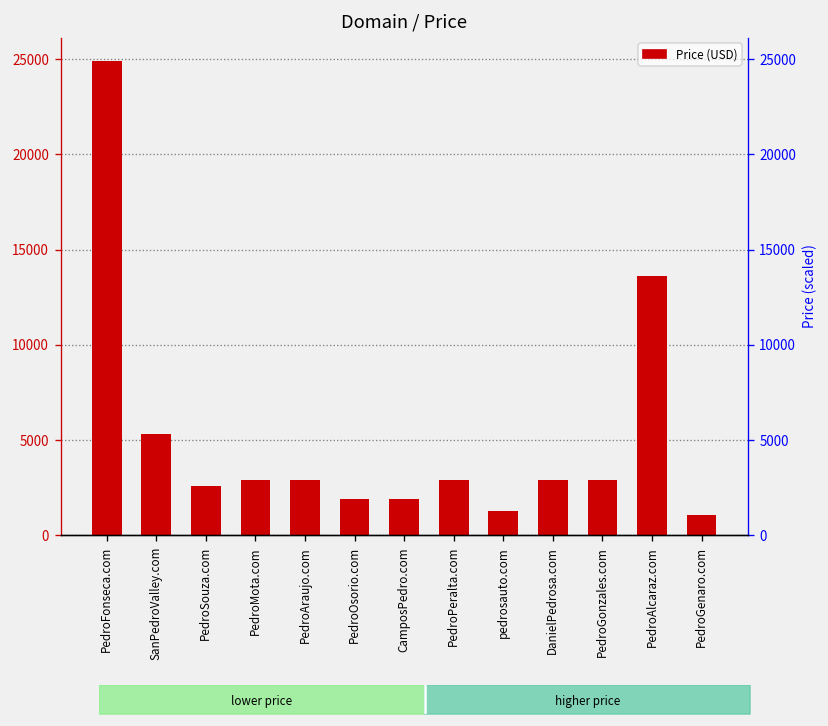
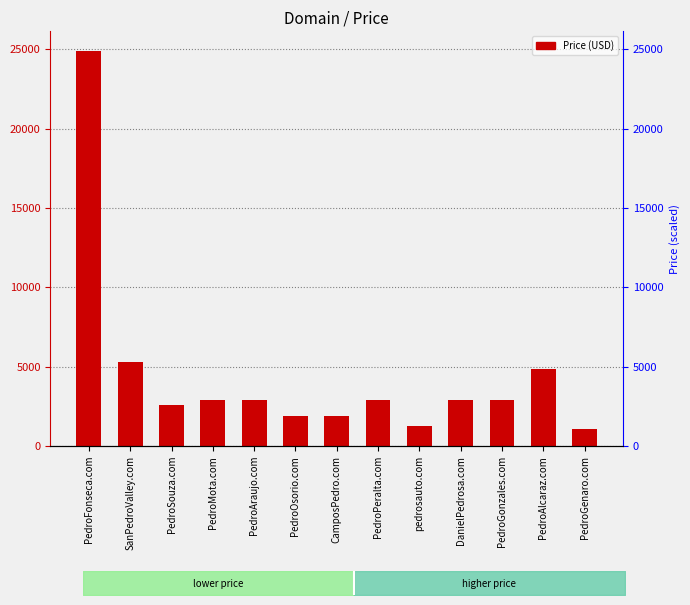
  {
    "PedroFonseca.com": 24900,
    "SanPedroValley.com": 5300,
    "PedroSouza.com": 2600,
    "PedroMota.com": 2900,
    "PedroAraujo.com": 2900,
    "PedroOsorio.com": 1900,
    "CamposPedro.com": 1900,
    "PedroPeralta.com": 2900,
    "pedrosauto.com": 1300,
    "DanielPedrosa.com": 2900,
    "PedroGonzales.com": 2900,
-   "PedroAlcaraz.com": 13600,
+   "PedroAlcaraz.com": 4900,
    "PedroGenaro.com": 1100
  }
